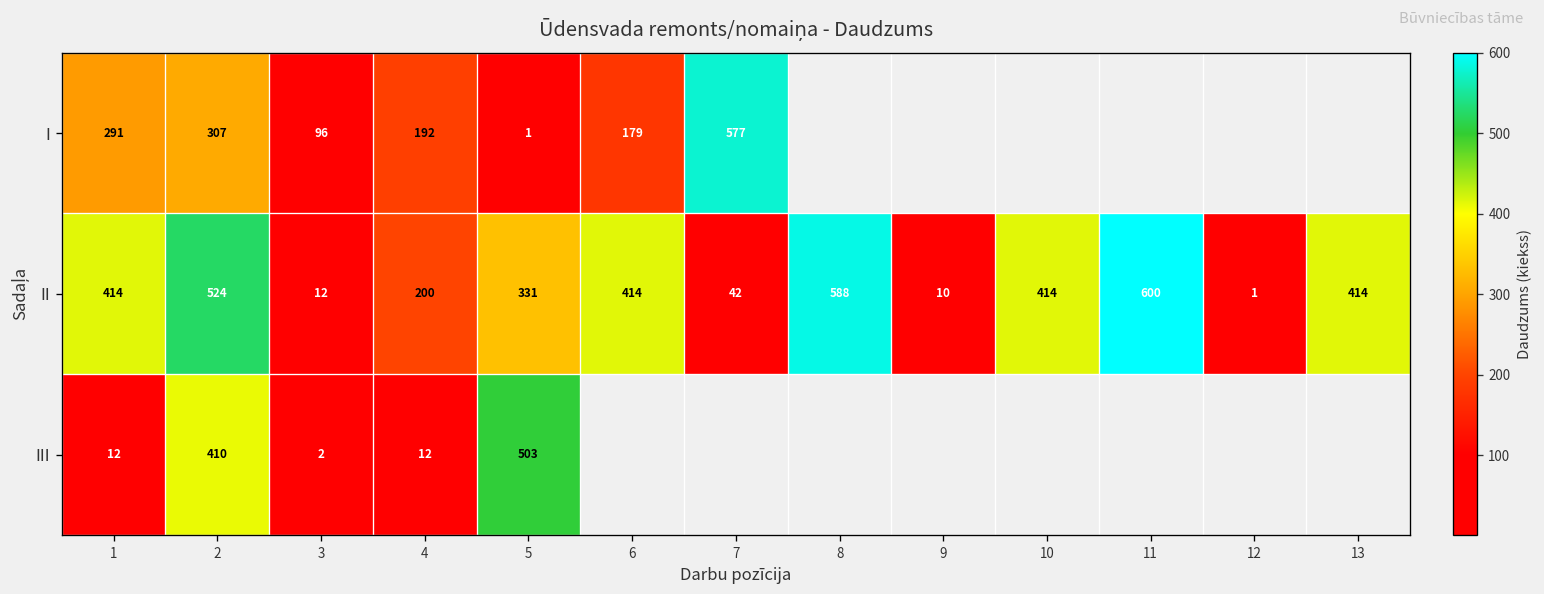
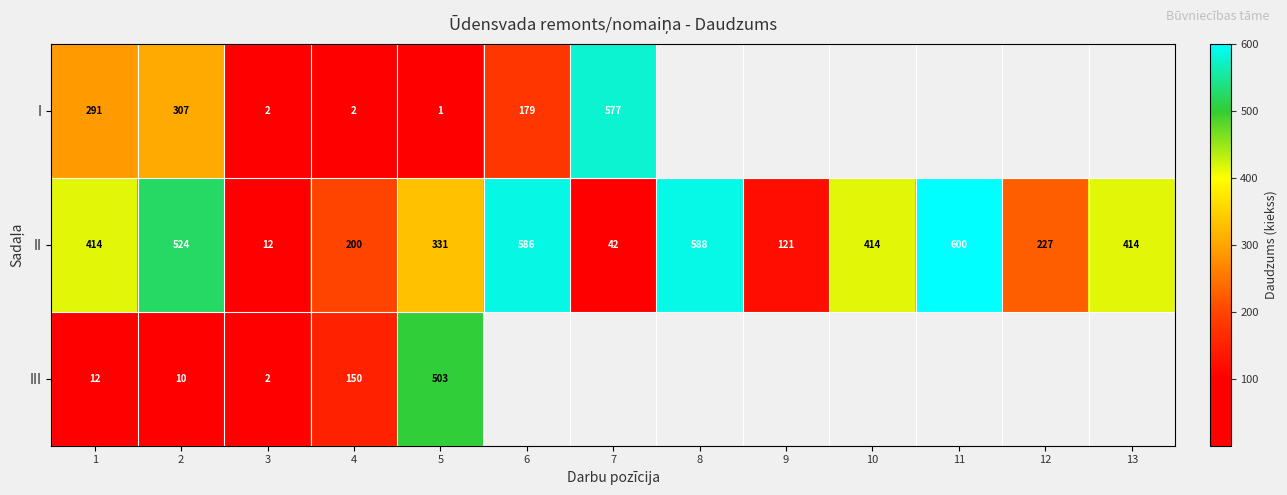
  {
    "I": {
      "1": 291,
      "2": 307,
-     "3": 96,
-     "4": 192,
+     "3": 2,
+     "4": 2,
      "5": 1,
      "6": 179,
      "7": 577
    },
    "II": {
      "1": 414,
      "2": 524,
      "3": 12,
      "4": 200,
      "5": 331,
-     "6": 414,
+     "6": 586,
      "7": 42,
      "8": 588,
-     "9": 10,
+     "9": 121,
      "10": 414,
      "11": 600,
-     "12": 1,
+     "12": 227,
      "13": 414
    },
    "III": {
      "1": 12,
-     "2": 410,
+     "2": 10,
      "3": 2,
-     "4": 12,
+     "4": 150,
      "5": 503
    }
  }
